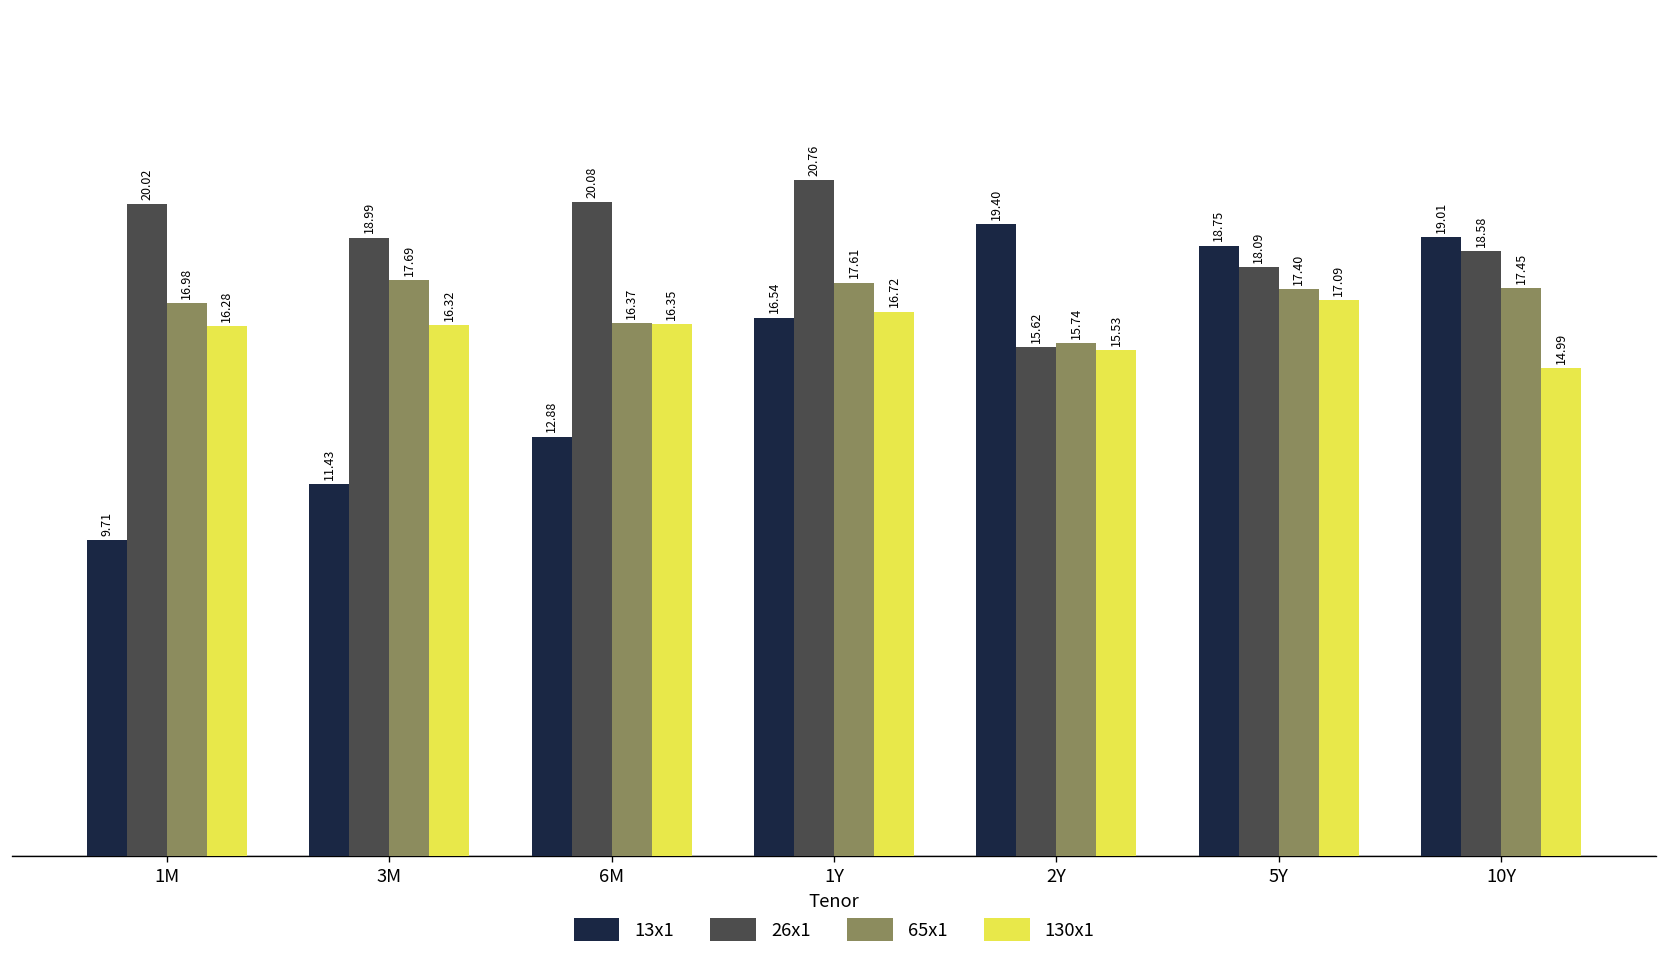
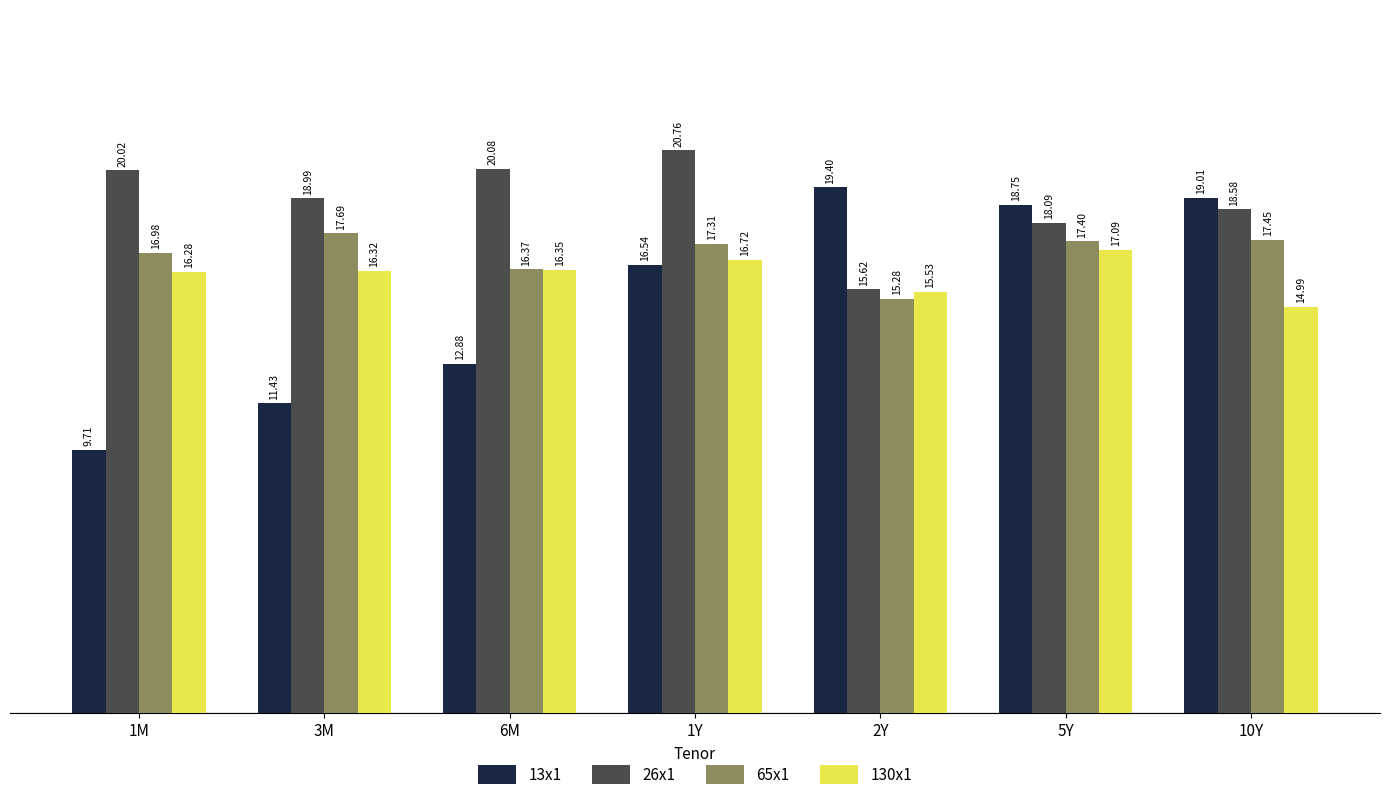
  {
    "13x1": {
      "1M": 9.71,
      "3M": 11.43,
      "6M": 12.88,
      "1Y": 16.54,
      "2Y": 19.40,
      "5Y": 18.75,
      "10Y": 19.01
    },
    "26x1": {
      "1M": 20.02,
      "3M": 18.99,
      "6M": 20.08,
      "1Y": 20.76,
      "2Y": 15.62,
      "5Y": 18.09,
      "10Y": 18.58
    },
    "65x1": {
      "1M": 16.98,
      "3M": 17.69,
      "6M": 16.37,
-     "1Y": 17.61,
-     "2Y": 15.74,
+     "1Y": 17.31,
+     "2Y": 15.28,
      "5Y": 17.40,
      "10Y": 17.45
    },
    "130x1": {
      "1M": 16.28,
      "3M": 16.32,
      "6M": 16.35,
      "1Y": 16.72,
      "2Y": 15.53,
      "5Y": 17.09,
      "10Y": 14.99
    }
  }
